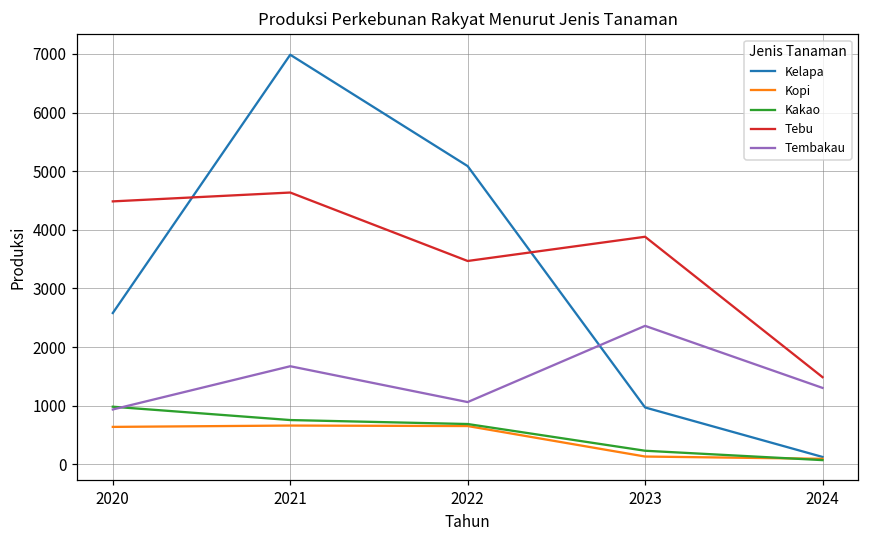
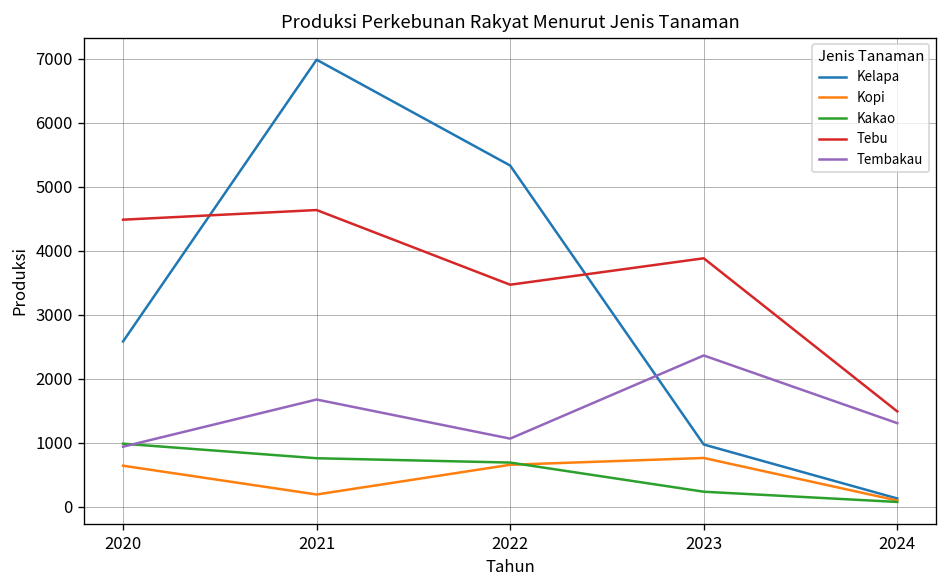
  {
    "Kelapa": {
      "2020": 2600,
      "2021": 7000,
-     "2022": 5100,
+     "2022": 5300,
      "2023": 1000
    },
    "Kopi": {
      "2020": 600,
-     "2021": 700,
-     "2023": 100
+     "2021": 200,
+     "2023": 800
    },
    "Kakao": {
      "2021": 800,
      "2023": 200
    },
    "Tebu": {
      "2020": 4500,
      "2021": 4600,
      "2022": 3500,
      "2023": 3900,
      "2024": 1500
    },
    "Tembakau": {
      "2021": 1700,
      "2022": 1100,
      "2023": 2400,
      "2024": 1300
    }
  }
